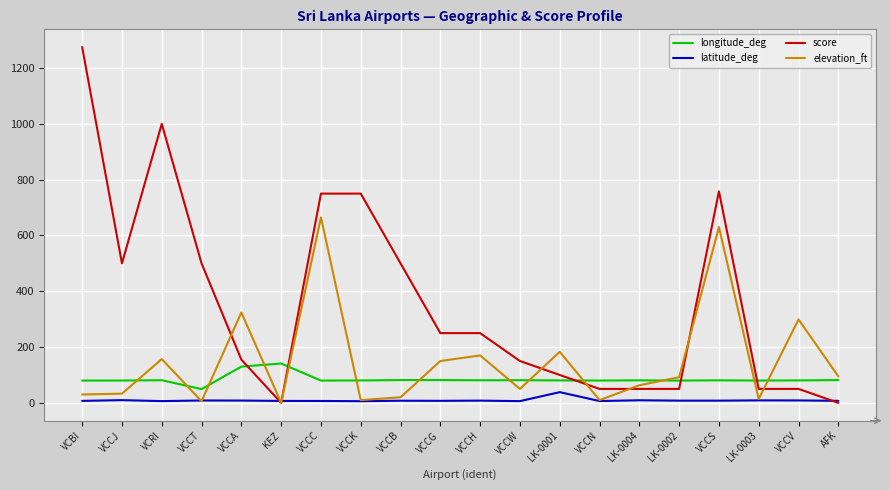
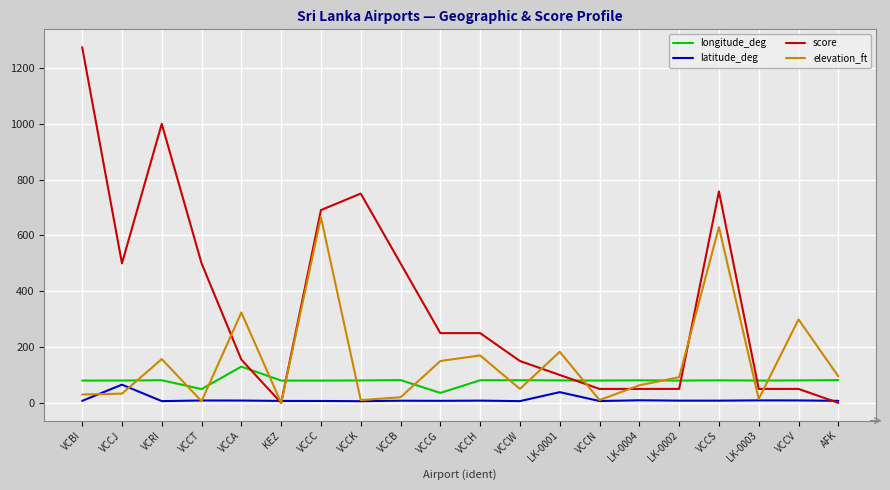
  {
    "longitude_deg": {
      "VCBI": 80,
      "VCCJ": 80,
      "VCRI": 80,
      "VCCT": 50,
      "VCCA": 130,
-     "KEZ": 140,
+     "KEZ": 80,
      "VCCC": 80,
      "VCCK": 80,
      "VCCB": 80,
-     "VCCG": 80,
+     "VCCG": 40,
      "VCCH": 80,
      "VCCW": 80,
      "LK-0001": 80,
      "VCCN": 80,
      "LK-0004": 80,
      "LK-0002": 80,
      "VCCS": 80,
      "LK-0003": 80,
      "VCCV": 80,
      "AFK": 80
    },
    "latitude_deg": {
      "VCBI": 10,
-     "VCCJ": 10,
+     "VCCJ": 70,
      "VCRI": 10,
      "VCCA": 10,
      "VCCC": 10,
      "VCCB": 10,
      "VCCG": 10,
      "VCCH": 10,
      "VCCW": 10,
      "LK-0001": 40,
      "LK-0004": 10,
      "LK-0002": 10,
      "VCCS": 10,
      "VCCV": 10
    },
    "score": {
      "VCBI": 1280,
      "VCCJ": 500,
      "VCRI": 1000,
      "VCCT": 500,
      "VCCA": 160,
-     "VCCC": 750,
+     "VCCC": 690,
      "VCCK": 750,
      "VCCB": 500,
      "VCCG": 250,
      "VCCH": 250,
      "VCCW": 150,
      "LK-0001": 100,
      "VCCN": 50,
      "LK-0004": 50,
      "LK-0002": 50,
      "VCCS": 760,
      "LK-0003": 50,
      "VCCV": 50
    },
    "elevation_ft": {
      "VCBI": 30,
      "VCCJ": 30,
      "VCRI": 160,
      "VCCA": 320,
      "VCCC": 670,
      "VCCB": 20,
      "VCCG": 150,
      "VCCH": 170,
      "VCCW": 50,
      "LK-0001": 180,
      "LK-0004": 60,
      "LK-0002": 90,
      "VCCS": 630,
      "VCCV": 300,
      "AFK": 100
    }
  }
